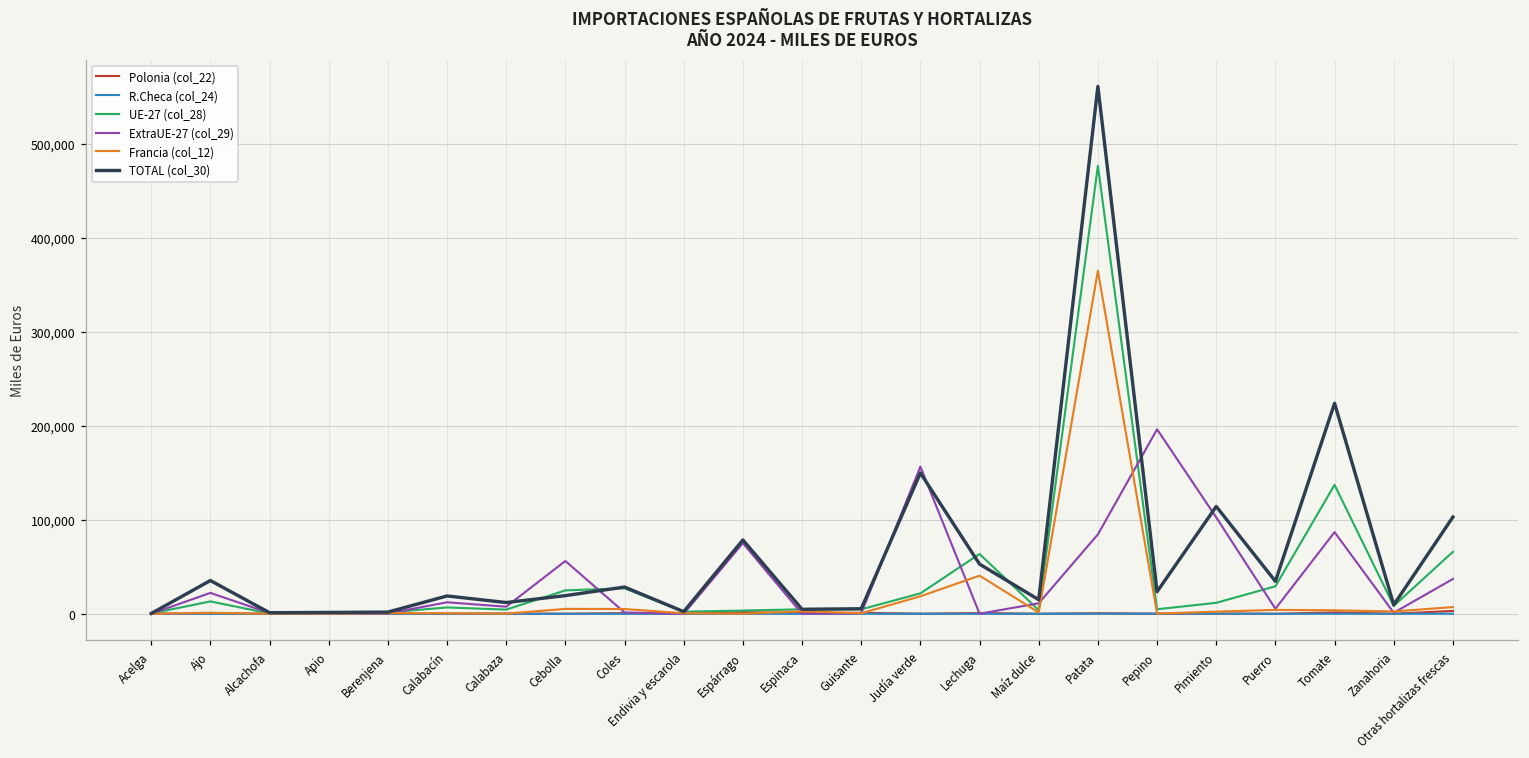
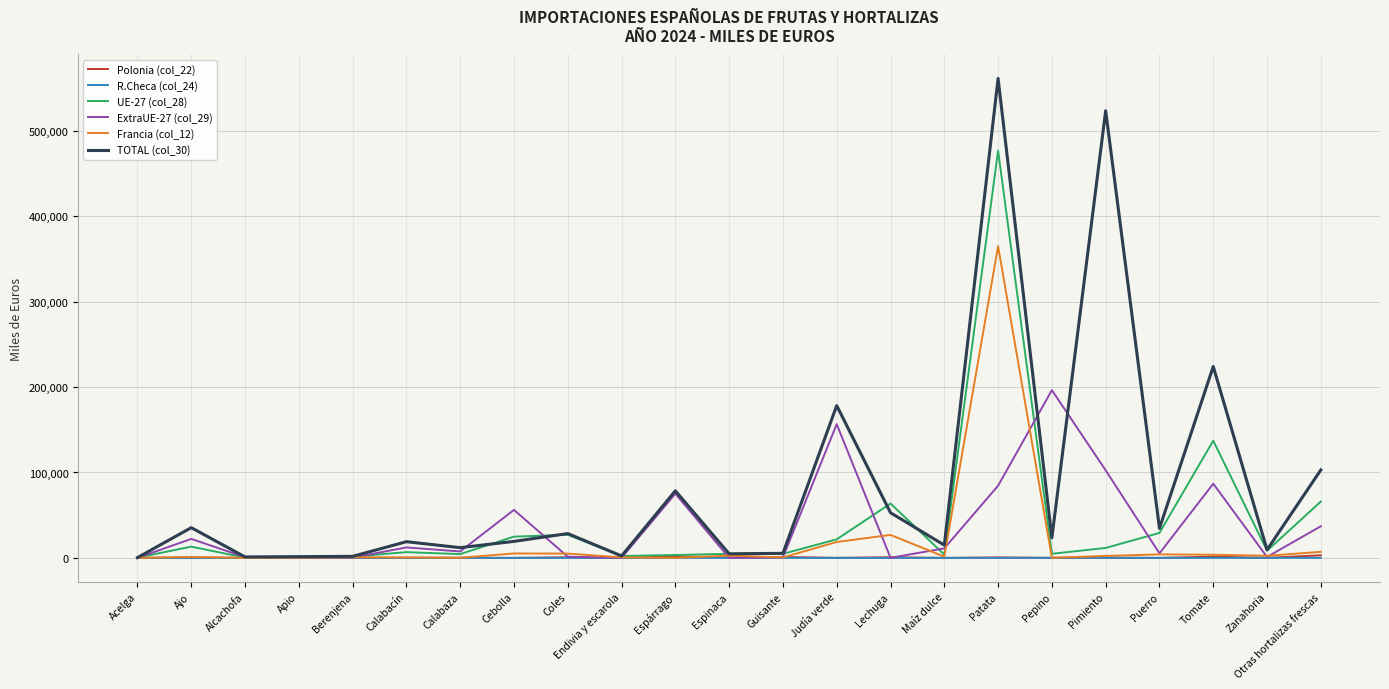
  {
    "Polonia (col_22)": {
      "Otras hortalizas frescas": "0"
    },
    "R.Checa (col_24)": {
      "Otras hortalizas frescas": "0"
    },
    "UE-27 (col_28)": {
      "Ajo": "10,000",
      "Calabacín": "10,000",
      "Calabaza": "0",
      "Cebolla": "20,000",
      "Judía verde": "20,000",
      "Lechuga": "60,000",
      "Patata": "480,000",
      "Pepino": "0",
      "Pimiento": "10,000",
      "Puerro": "30,000",
      "Tomate": "140,000",
      "Otras hortalizas frescas": "70,000"
    },
    "ExtraUE-27 (col_29)": {
      "Ajo": "20,000",
      "Calabacín": "10,000",
      "Calabaza": "10,000",
      "Cebolla": "60,000",
      "Espárrago": "80,000",
      "Judía verde": "160,000",
      "Maíz dulce": "10,000",
      "Patata": "80,000",
      "Pepino": "200,000",
      "Pimiento": "100,000",
      "Tomate": "90,000",
      "Otras hortalizas frescas": "40,000"
    },
    "Francia (col_12)": {
      "Cebolla": "10,000",
      "Coles": "10,000",
      "Judía verde": "20,000",
-     "Lechuga": "40,000",
+     "Lechuga": "30,000",
      "Patata": "370,000",
      "Otras hortalizas frescas": "10,000"
    },
    "TOTAL (col_30)": {
      "Ajo": "40,000",
      "Calabacín": "20,000",
      "Calabaza": "10,000",
      "Cebolla": "20,000",
      "Espárrago": "80,000",
-     "Judía verde": "150,000",
+     "Judía verde": "180,000",
      "Lechuga": "50,000",
      "Maíz dulce": "10,000",
      "Patata": "560,000",
      "Pepino": "20,000",
-     "Pimiento": "110,000",
+     "Pimiento": "520,000",
      "Puerro": "30,000",
      "Tomate": "220,000",
      "Otras hortalizas frescas": "100,000"
    }
  }
